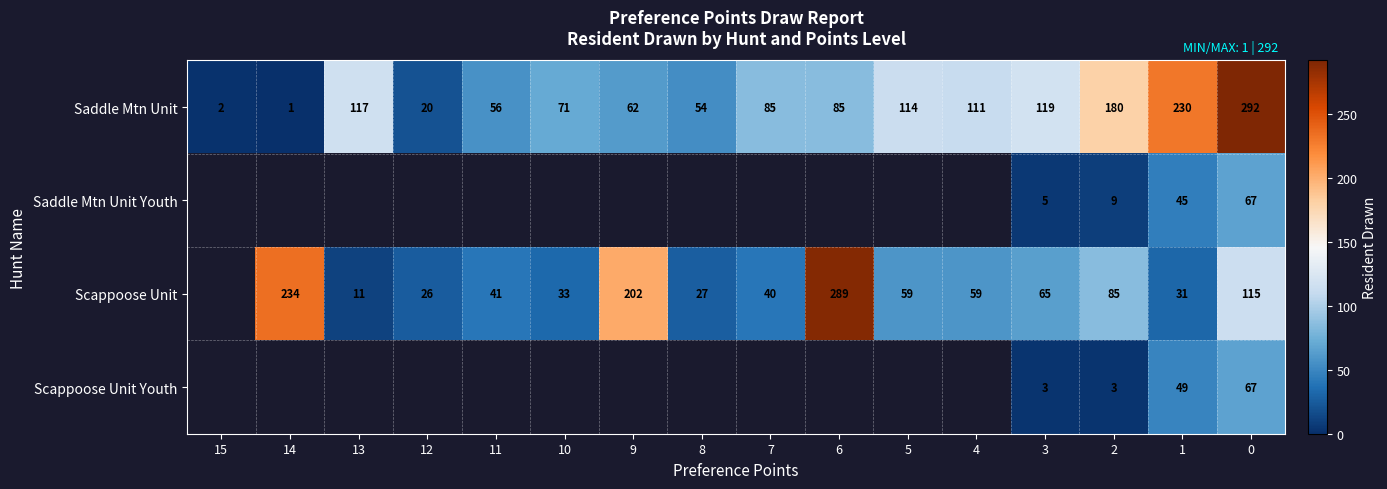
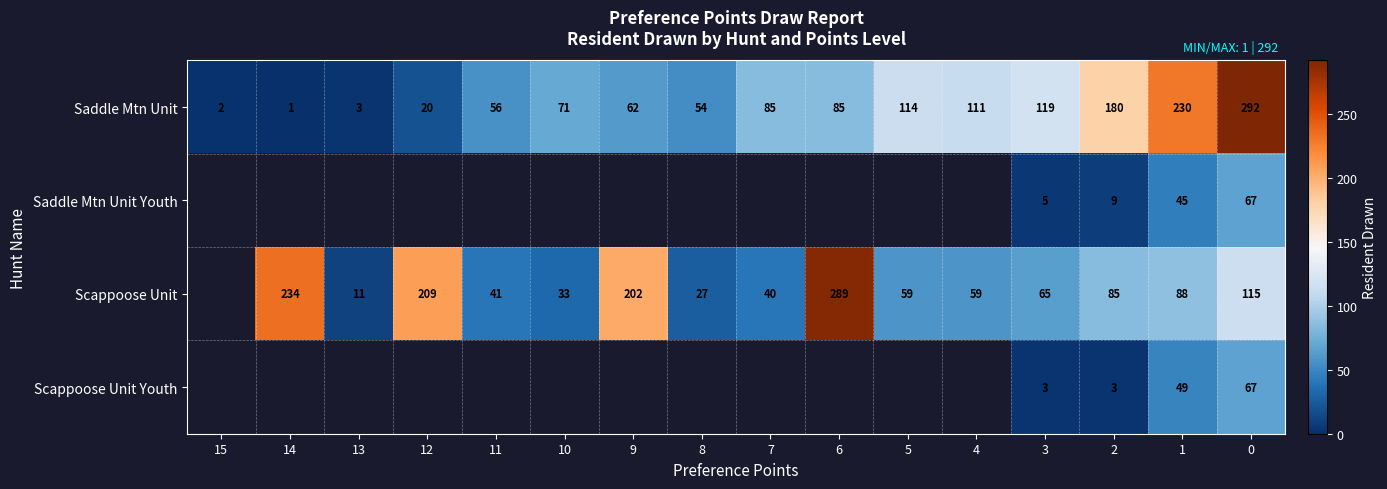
  {
    "Saddle Mtn Unit": {
      "15": 2,
      "14": 1,
-     "13": 117,
+     "13": 3,
      "12": 20,
      "11": 56,
      "10": 71,
      "9": 62,
      "8": 54,
      "7": 85,
      "6": 85,
      "5": 114,
      "4": 111,
      "3": 119,
      "2": 180,
      "1": 230,
      "0": 292
    },
    "Saddle Mtn Unit Youth": {
      "3": 5,
      "2": 9,
      "1": 45,
      "0": 67
    },
    "Scappoose Unit": {
      "14": 234,
      "13": 11,
-     "12": 26,
+     "12": 209,
      "11": 41,
      "10": 33,
      "9": 202,
      "8": 27,
      "7": 40,
      "6": 289,
      "5": 59,
      "4": 59,
      "3": 65,
      "2": 85,
-     "1": 31,
+     "1": 88,
      "0": 115
    },
    "Scappoose Unit Youth": {
      "3": 3,
      "2": 3,
      "1": 49,
      "0": 67
    }
  }
